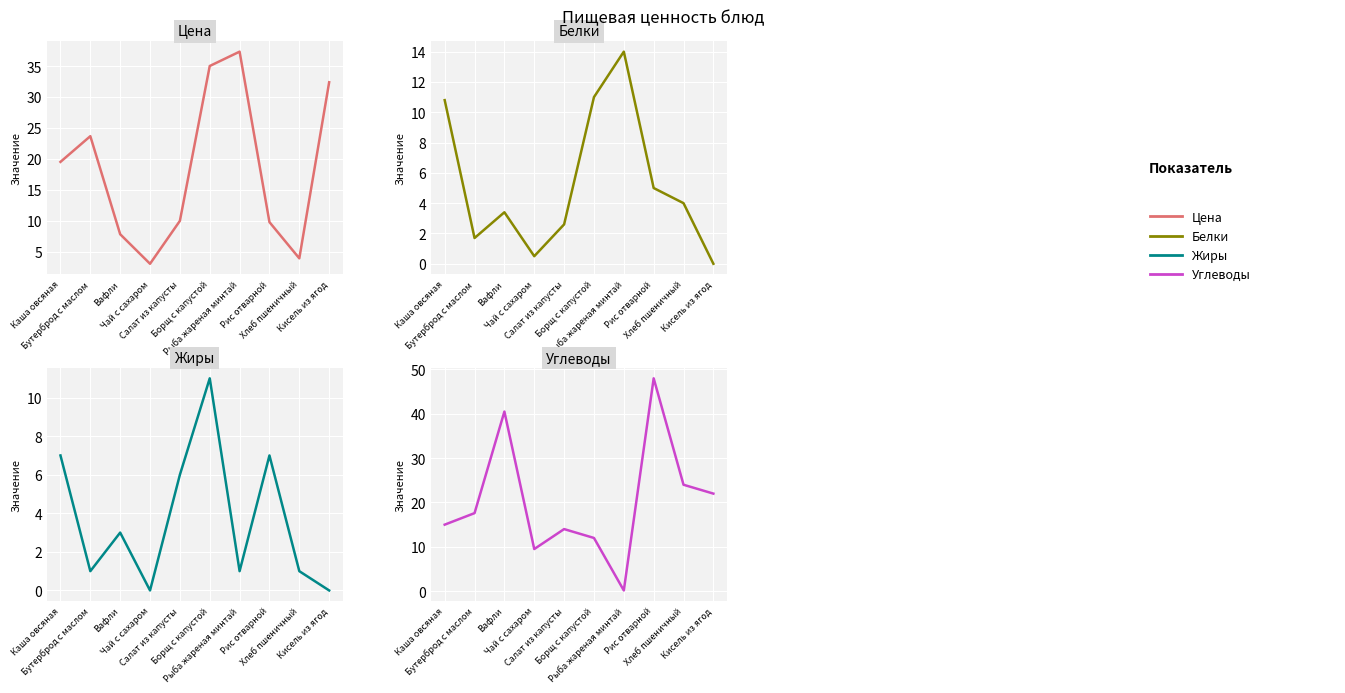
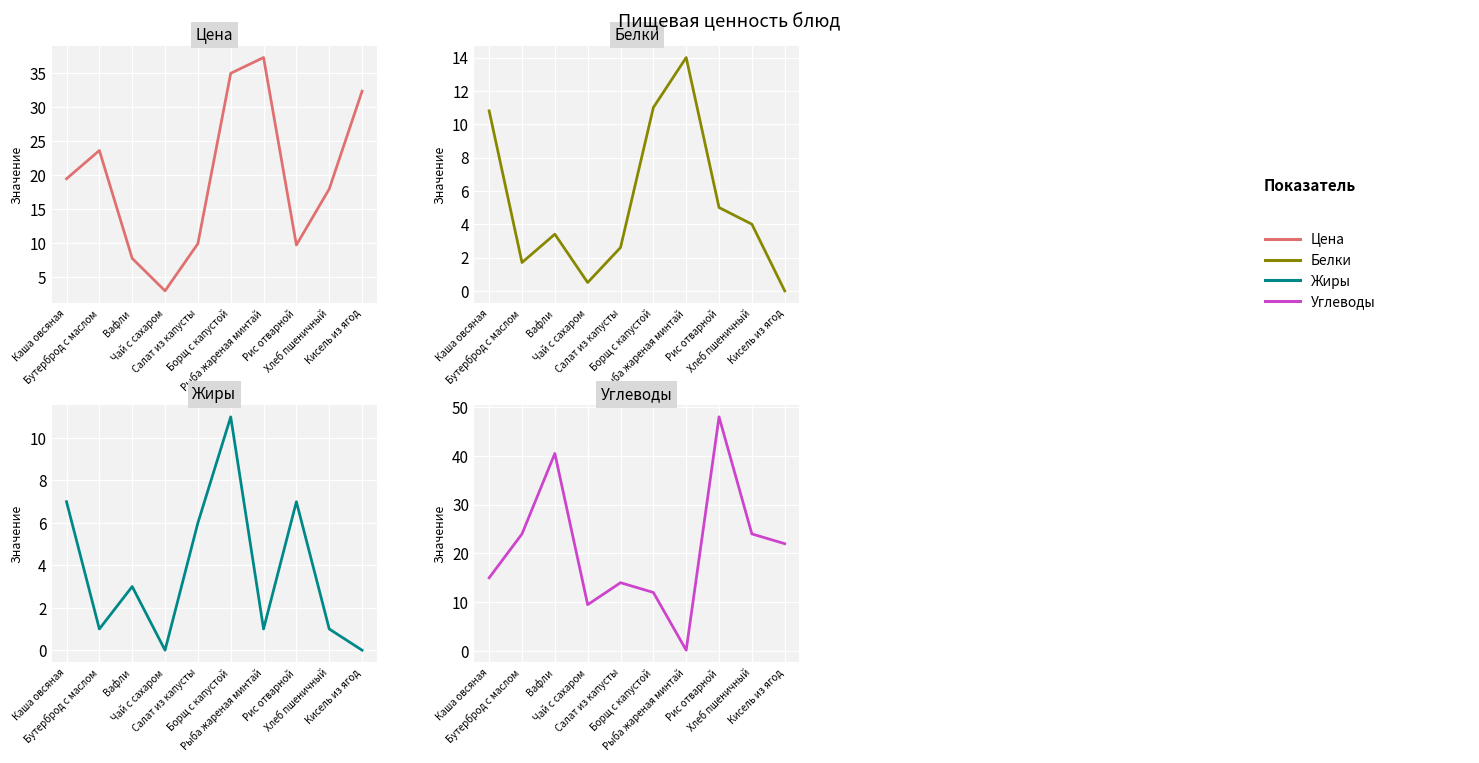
  {
    "Цена": {
      "Каша овсяная": 20,
      "Бутерброд с маслом": 24,
      "Вафли": 8,
      "Чай с сахаром": 3,
      "Салат из капусты": 10,
      "Борщ с капустой": 35,
      "Рыба жареная минтай": 37,
      "Рис отварной": 10,
-     "Хлеб пшеничный": 4,
+     "Хлеб пшеничный": 18,
      "Кисель из ягод": 32
    },
    "Белки": {
      "Каша овсяная": 10.8,
      "Бутерброд с маслом": 1.7,
      "Вафли": 3.4,
      "Чай с сахаром": 0.5,
      "Салат из капусты": 2.6,
      "Борщ с капустой": 11.0,
      "Рыба жареная минтай": 14.0,
      "Рис отварной": 5.0,
      "Хлеб пшеничный": 4.0,
      "Кисель из ягод": 0.0
    },
    "Жиры": {
      "Каша овсяная": 7.0,
      "Бутерброд с маслом": 1.0,
      "Вафли": 3.0,
      "Чай с сахаром": 0.0,
      "Салат из капусты": 6.0,
      "Борщ с капустой": 11.0,
      "Рыба жареная минтай": 1.0,
      "Рис отварной": 7.0,
      "Хлеб пшеничный": 1.0,
      "Кисель из ягод": 0.0
    },
    "Углеводы": {
      "Каша овсяная": 15,
-     "Бутерброд с маслом": 18,
+     "Бутерброд с маслом": 24,
      "Вафли": 41,
      "Чай с сахаром": 10,
      "Салат из капусты": 14,
      "Борщ с капустой": 12,
      "Рыба жареная минтай": 0,
      "Рис отварной": 48,
      "Хлеб пшеничный": 24,
      "Кисель из ягод": 22
    }
  }
